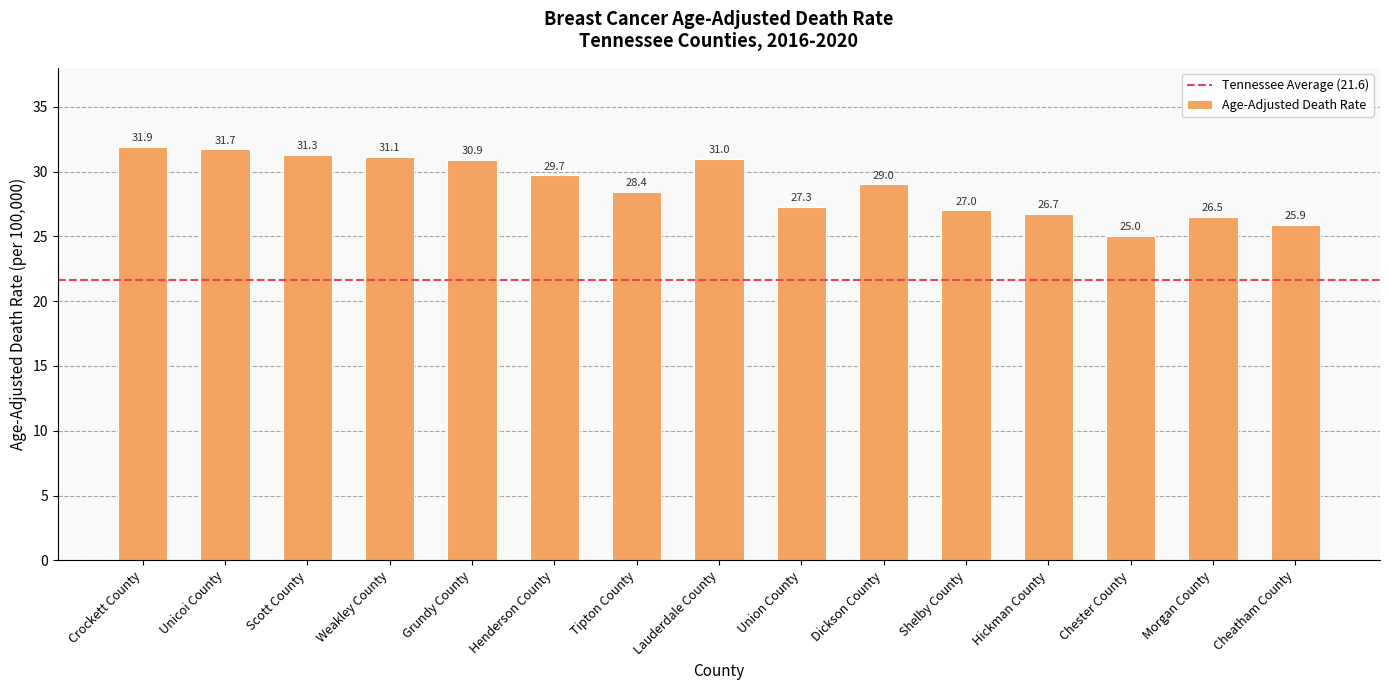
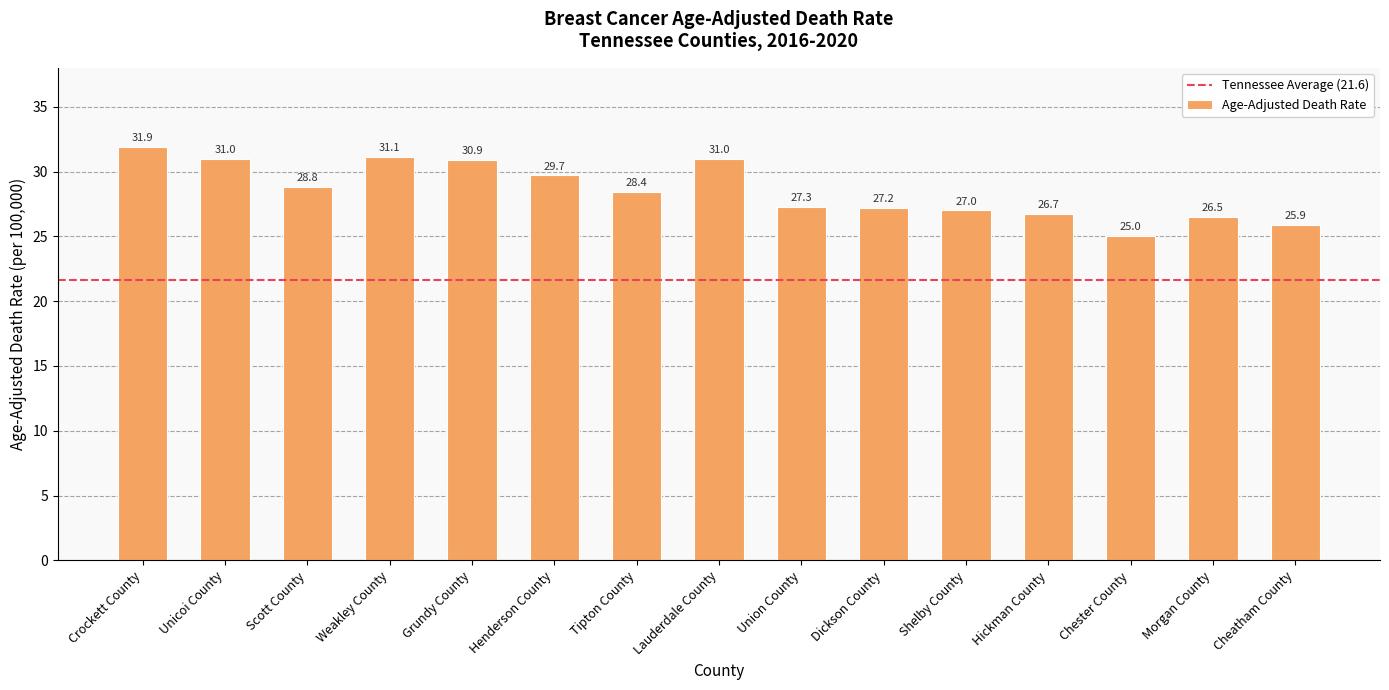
  {
    "Crockett County": 31.9,
-   "Unicoi County": 31.7,
-   "Scott County": 31.3,
+   "Unicoi County": 31.0,
+   "Scott County": 28.8,
    "Weakley County": 31.1,
    "Grundy County": 30.9,
    "Henderson County": 29.7,
    "Tipton County": 28.4,
    "Lauderdale County": 31.0,
    "Union County": 27.3,
-   "Dickson County": 29.0,
+   "Dickson County": 27.2,
    "Shelby County": 27.0,
    "Hickman County": 26.7,
    "Chester County": 25.0,
    "Morgan County": 26.5,
    "Cheatham County": 25.9
  }
